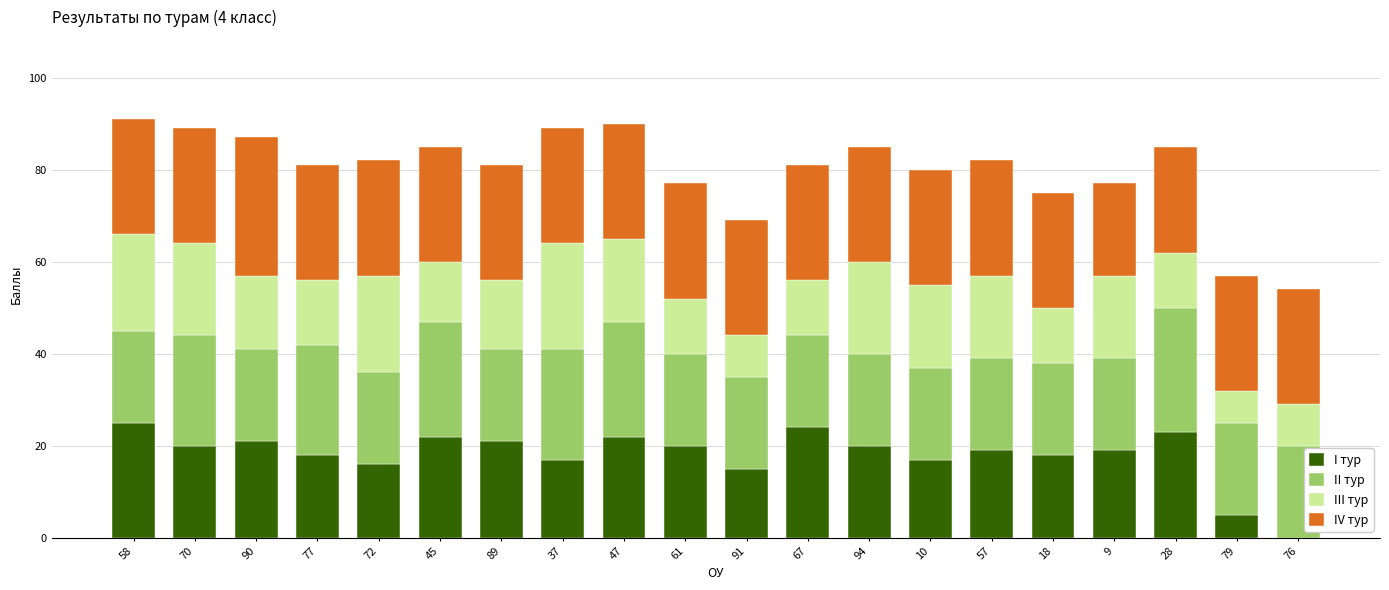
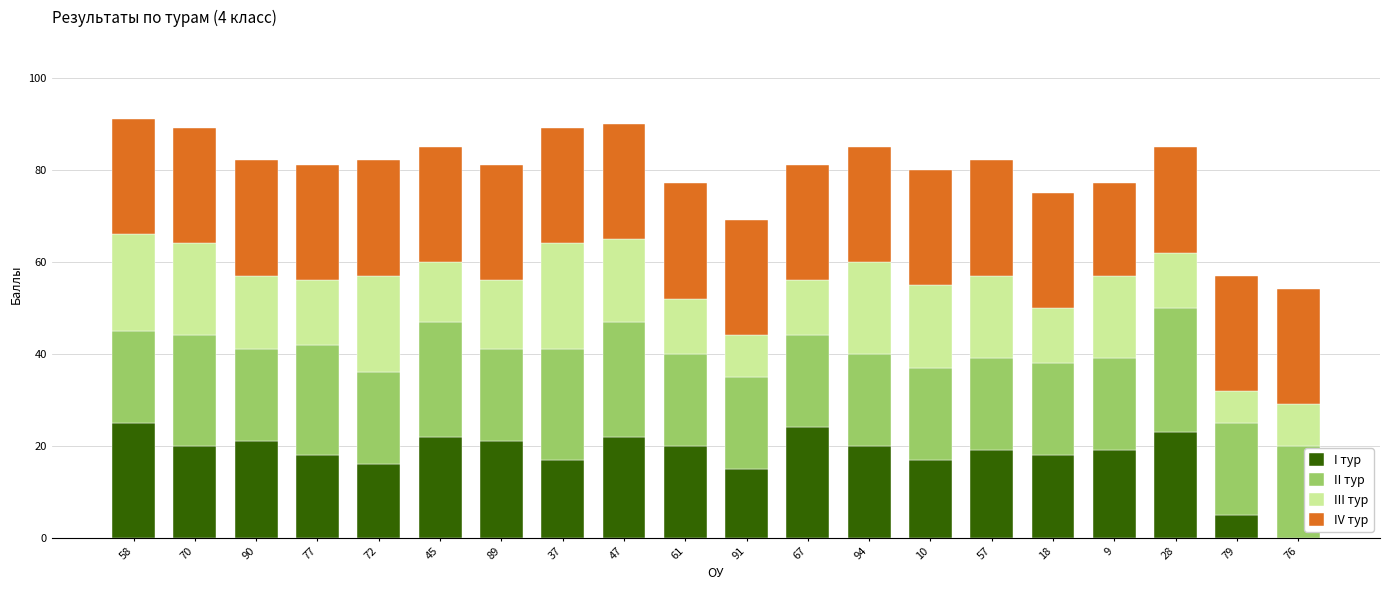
  {
    "I тур": {
      "58": 25,
      "70": 20,
      "90": 21,
      "77": 18,
      "72": 16,
      "45": 22,
      "89": 21,
      "37": 17,
      "47": 22,
      "61": 20,
      "91": 15,
      "67": 24,
      "94": 20,
      "10": 17,
      "57": 19,
      "18": 18,
      "9": 19,
      "28": 23,
      "79": 5,
      "76": 0
    },
    "II тур": {
      "58": 20,
      "70": 24,
      "90": 20,
      "77": 24,
      "72": 20,
      "45": 25,
      "89": 20,
      "37": 24,
      "47": 25,
      "61": 20,
      "91": 20,
      "67": 20,
      "94": 20,
      "10": 20,
      "57": 20,
      "18": 20,
      "9": 20,
      "28": 27,
      "79": 20,
      "76": 20
    },
    "III тур": {
      "58": 21,
      "70": 20,
      "90": 16,
      "77": 14,
      "72": 21,
      "45": 13,
      "89": 15,
      "37": 23,
      "47": 18,
      "61": 12,
      "91": 9,
      "67": 12,
      "94": 20,
      "10": 18,
      "57": 18,
      "18": 12,
      "9": 18,
      "28": 12,
      "79": 7,
      "76": 9
    },
    "IV тур": {
      "58": 25,
      "70": 25,
-     "90": 30,
+     "90": 25,
      "77": 25,
      "72": 25,
      "45": 25,
      "89": 25,
      "37": 25,
      "47": 25,
      "61": 25,
      "91": 25,
      "67": 25,
      "94": 25,
      "10": 25,
      "57": 25,
      "18": 25,
      "9": 20,
      "28": 23,
      "79": 25,
      "76": 25
    }
  }
